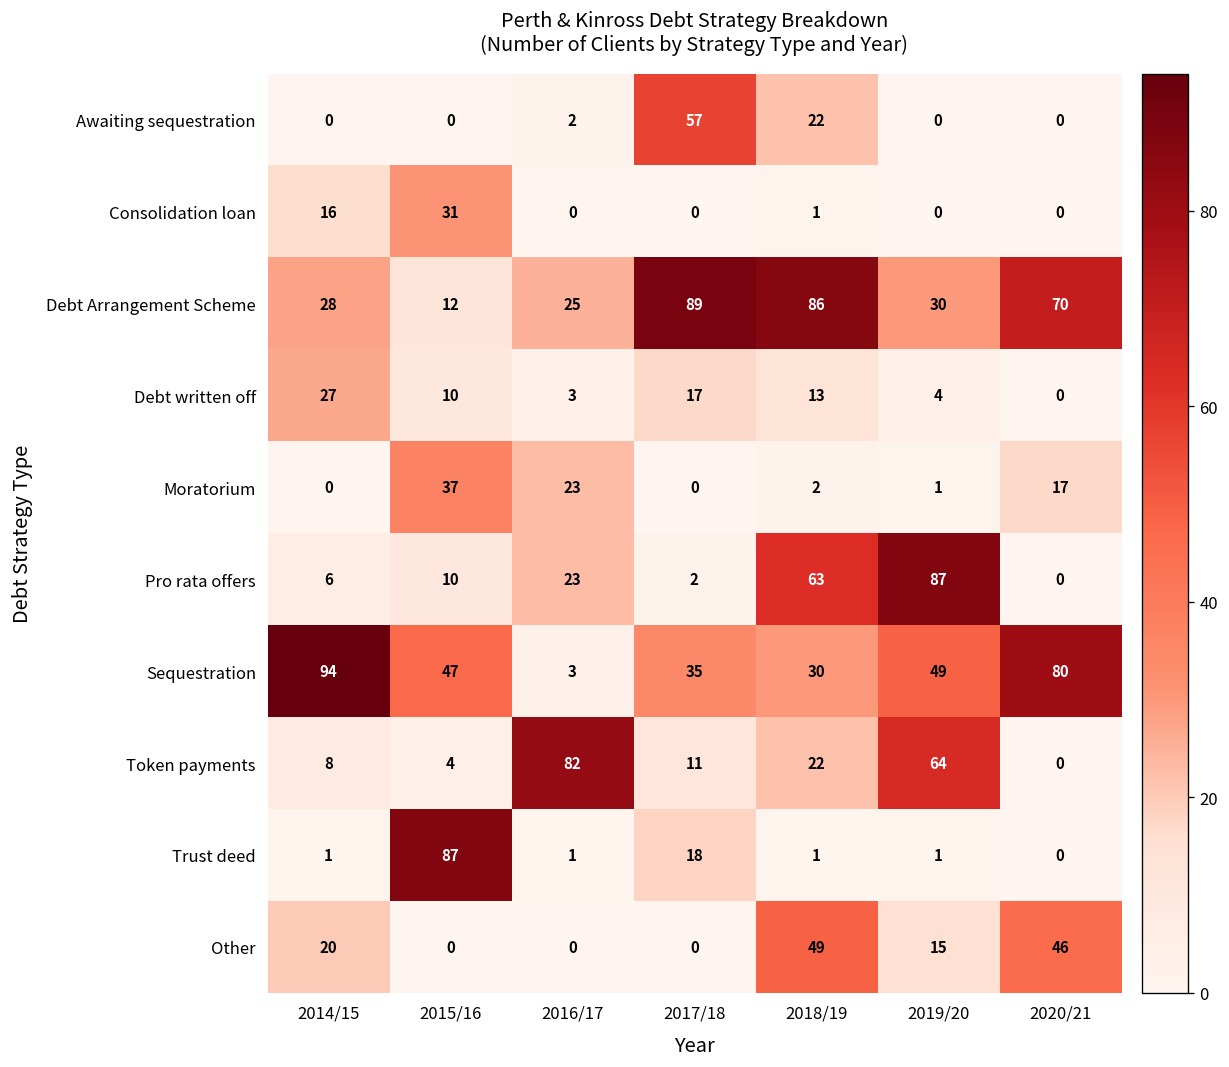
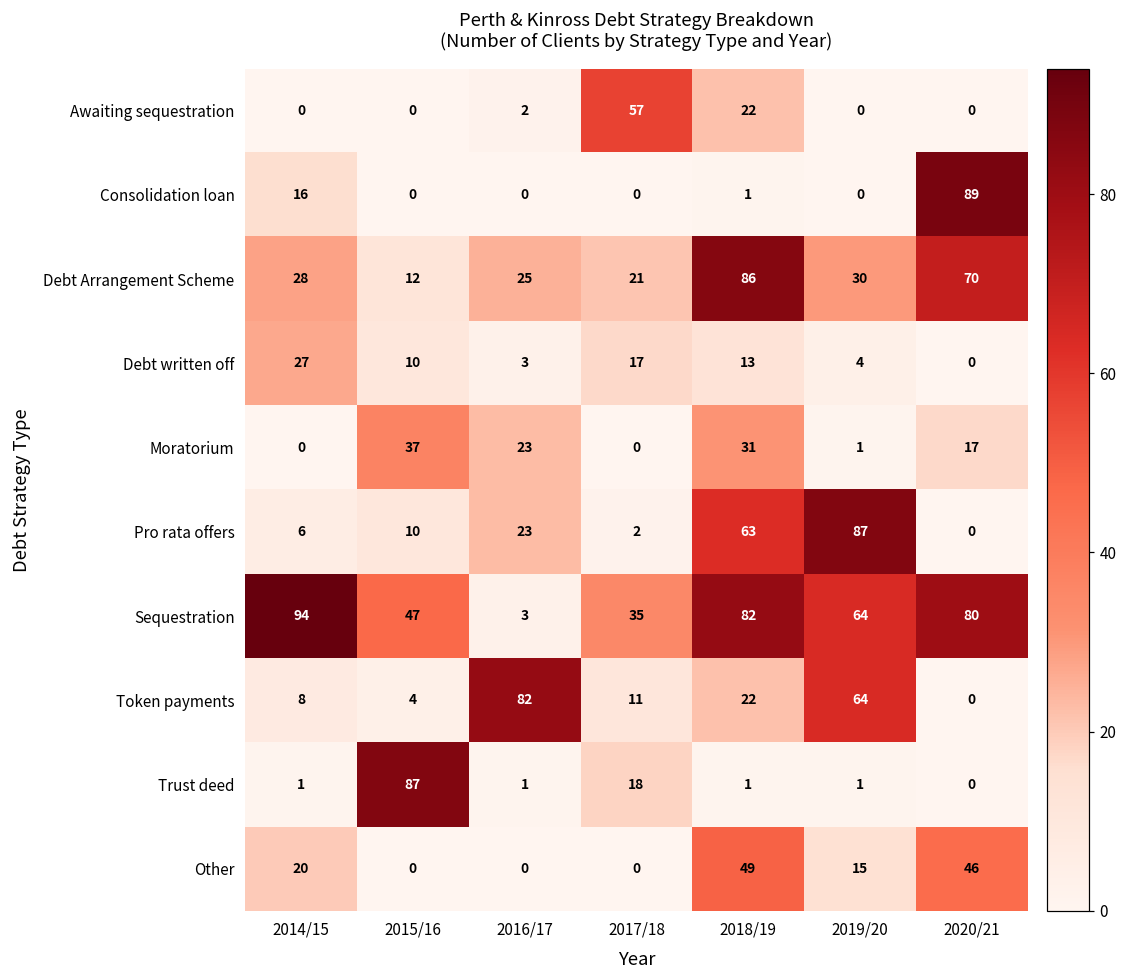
  {
    "Awaiting sequestration": {
      "2014/15": 0,
      "2015/16": 0,
      "2016/17": 2,
      "2017/18": 57,
      "2018/19": 22,
      "2019/20": 0,
      "2020/21": 0
    },
    "Consolidation loan": {
      "2014/15": 16,
-     "2015/16": 31,
+     "2015/16": 0,
      "2016/17": 0,
      "2017/18": 0,
      "2018/19": 1,
      "2019/20": 0,
-     "2020/21": 0
+     "2020/21": 89
    },
    "Debt Arrangement Scheme": {
      "2014/15": 28,
      "2015/16": 12,
      "2016/17": 25,
-     "2017/18": 89,
+     "2017/18": 21,
      "2018/19": 86,
      "2019/20": 30,
      "2020/21": 70
    },
    "Debt written off": {
      "2014/15": 27,
      "2015/16": 10,
      "2016/17": 3,
      "2017/18": 17,
      "2018/19": 13,
      "2019/20": 4,
      "2020/21": 0
    },
    "Moratorium": {
      "2014/15": 0,
      "2015/16": 37,
      "2016/17": 23,
      "2017/18": 0,
-     "2018/19": 2,
+     "2018/19": 31,
      "2019/20": 1,
      "2020/21": 17
    },
    "Pro rata offers": {
      "2014/15": 6,
      "2015/16": 10,
      "2016/17": 23,
      "2017/18": 2,
      "2018/19": 63,
      "2019/20": 87,
      "2020/21": 0
    },
    "Sequestration": {
      "2014/15": 94,
      "2015/16": 47,
      "2016/17": 3,
      "2017/18": 35,
-     "2018/19": 30,
-     "2019/20": 49,
+     "2018/19": 82,
+     "2019/20": 64,
      "2020/21": 80
    },
    "Token payments": {
      "2014/15": 8,
      "2015/16": 4,
      "2016/17": 82,
      "2017/18": 11,
      "2018/19": 22,
      "2019/20": 64,
      "2020/21": 0
    },
    "Trust deed": {
      "2014/15": 1,
      "2015/16": 87,
      "2016/17": 1,
      "2017/18": 18,
      "2018/19": 1,
      "2019/20": 1,
      "2020/21": 0
    },
    "Other": {
      "2014/15": 20,
      "2015/16": 0,
      "2016/17": 0,
      "2017/18": 0,
      "2018/19": 49,
      "2019/20": 15,
      "2020/21": 46
    }
  }
